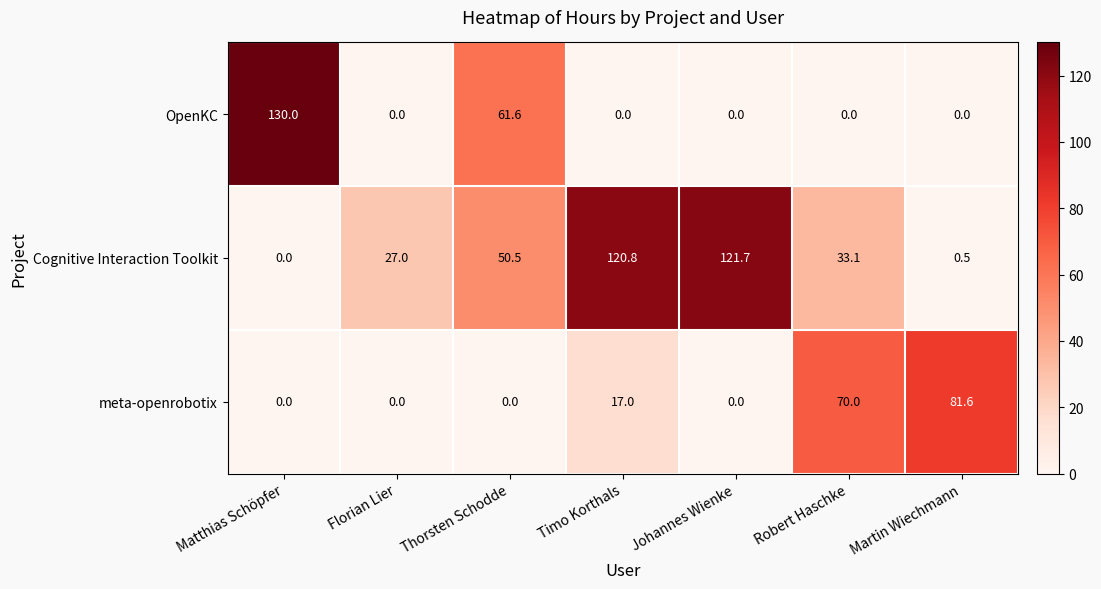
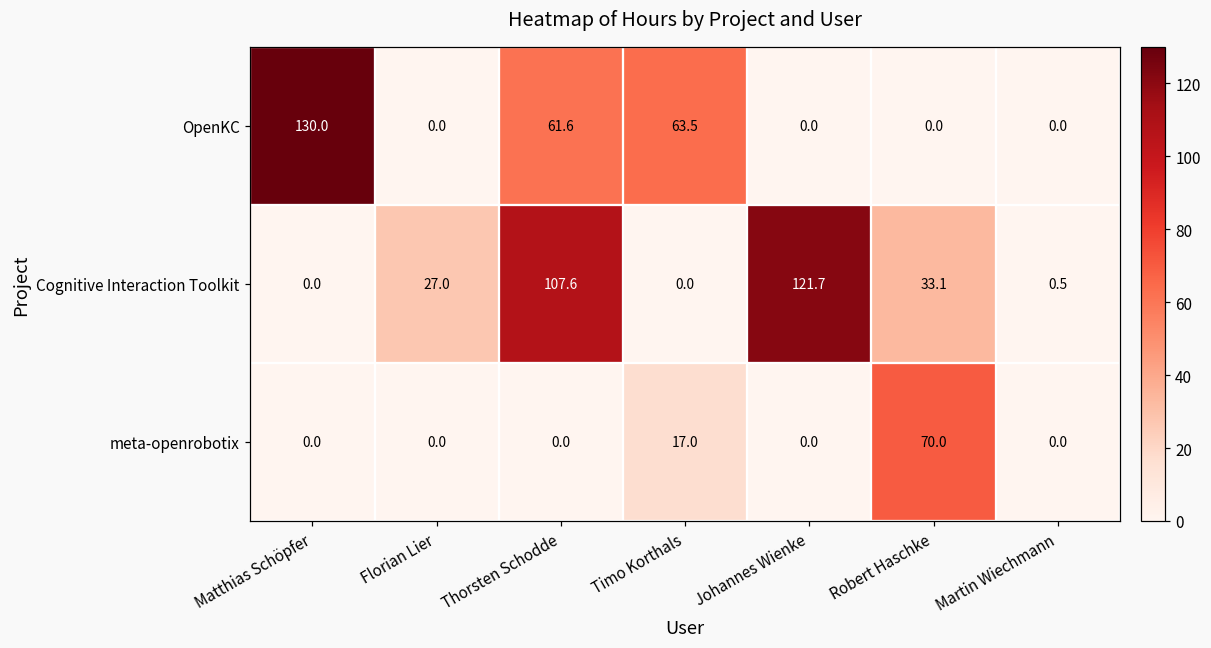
  {
    "OpenKC": {
      "Matthias Schöpfer": 130.0,
      "Florian Lier": 0.0,
      "Thorsten Schodde": 61.6,
-     "Timo Korthals": 0.0,
+     "Timo Korthals": 63.5,
      "Johannes Wienke": 0.0,
      "Robert Haschke": 0.0,
      "Martin Wiechmann": 0.0
    },
    "Cognitive Interaction Toolkit": {
      "Matthias Schöpfer": 0.0,
      "Florian Lier": 27.0,
-     "Thorsten Schodde": 50.5,
-     "Timo Korthals": 120.8,
+     "Thorsten Schodde": 107.6,
+     "Timo Korthals": 0.0,
      "Johannes Wienke": 121.7,
      "Robert Haschke": 33.1,
      "Martin Wiechmann": 0.5
    },
    "meta-openrobotix": {
      "Matthias Schöpfer": 0.0,
      "Florian Lier": 0.0,
      "Thorsten Schodde": 0.0,
      "Timo Korthals": 17.0,
      "Johannes Wienke": 0.0,
      "Robert Haschke": 70.0,
-     "Martin Wiechmann": 81.6
+     "Martin Wiechmann": 0.0
    }
  }
